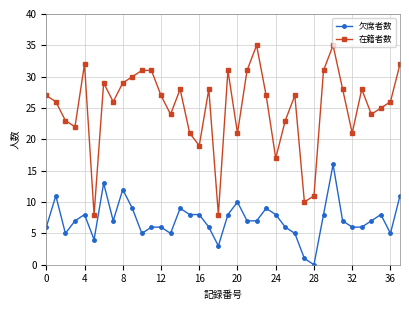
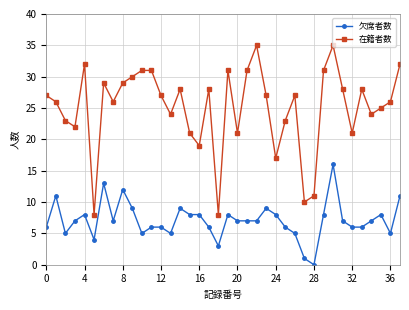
  {
    "欠席者数": {
      "0": 6,
      "4": 8,
      "8": 12,
      "12": 6,
      "16": 8,
-     "20": 10,
+     "20": 7,
      "24": 8,
      "28": 0,
      "32": 6,
      "36": 5
    },
    "在籍者数": {
      "0": 27,
      "4": 32,
      "8": 29,
      "12": 27,
      "16": 19,
      "20": 21,
      "24": 17,
      "28": 11,
      "32": 21,
      "36": 26
    }
  }
